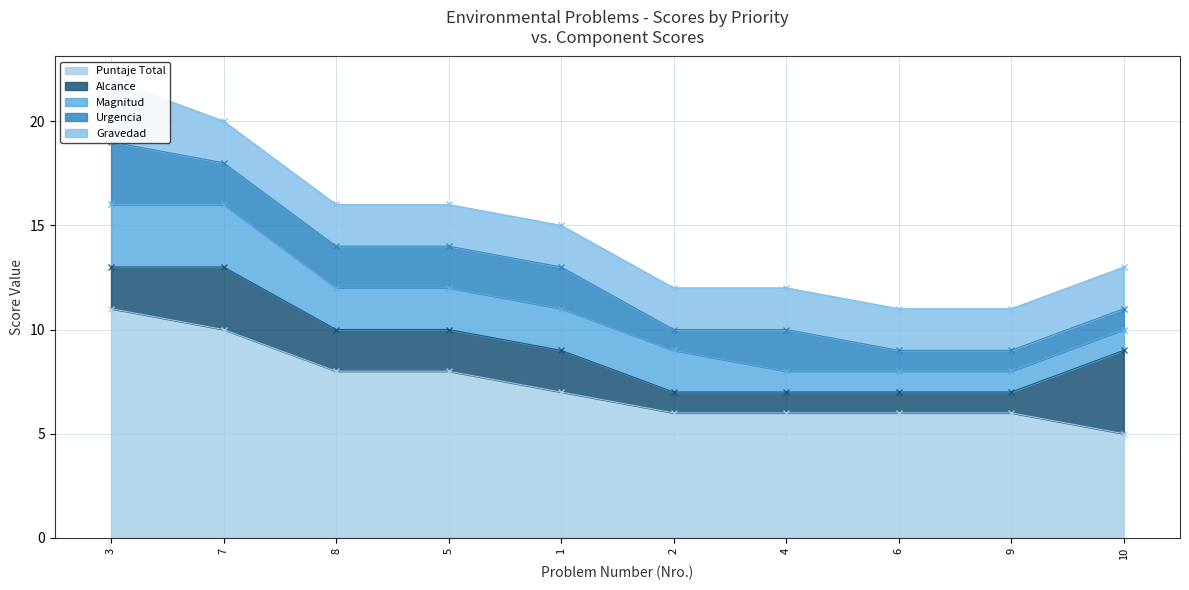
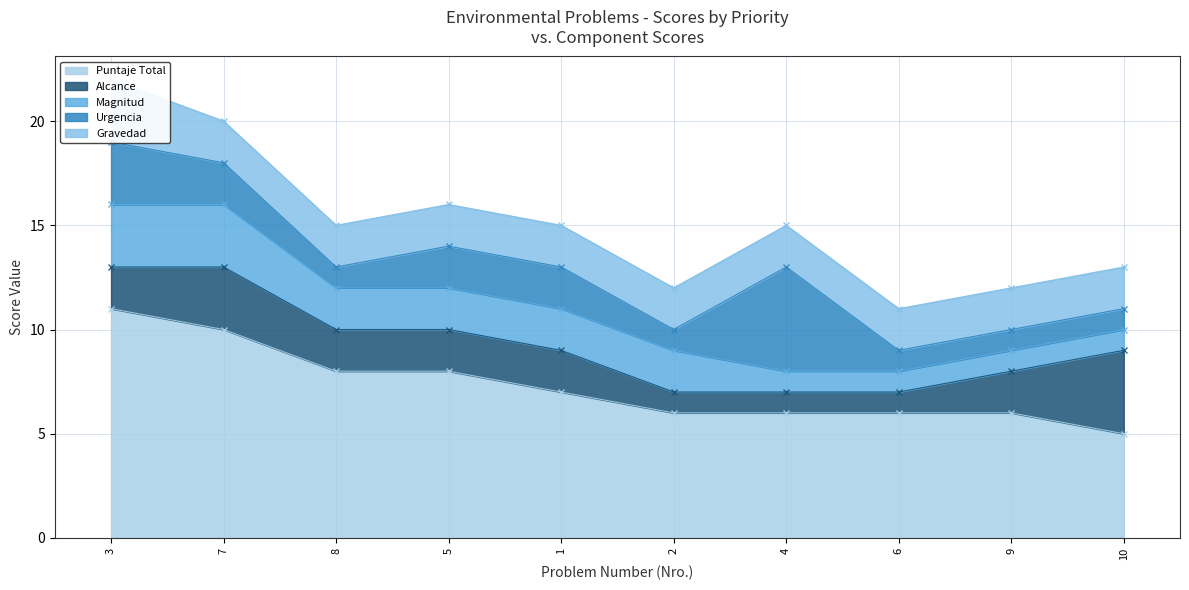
  {
    "Alcance": {
      "3": 2,
      "7": 3,
      "8": 2,
      "5": 2,
      "1": 2,
      "2": 1,
      "4": 1,
      "6": 1,
-     "9": 1,
+     "9": 2,
      "10": 4
    },
    "Urgencia": {
      "7": 2,
-     "8": 2,
+     "8": 1,
      "5": 2,
      "1": 2,
      "2": 1,
-     "4": 2,
+     "4": 5,
      "6": 1,
      "9": 1,
      "10": 1
    }
  }
